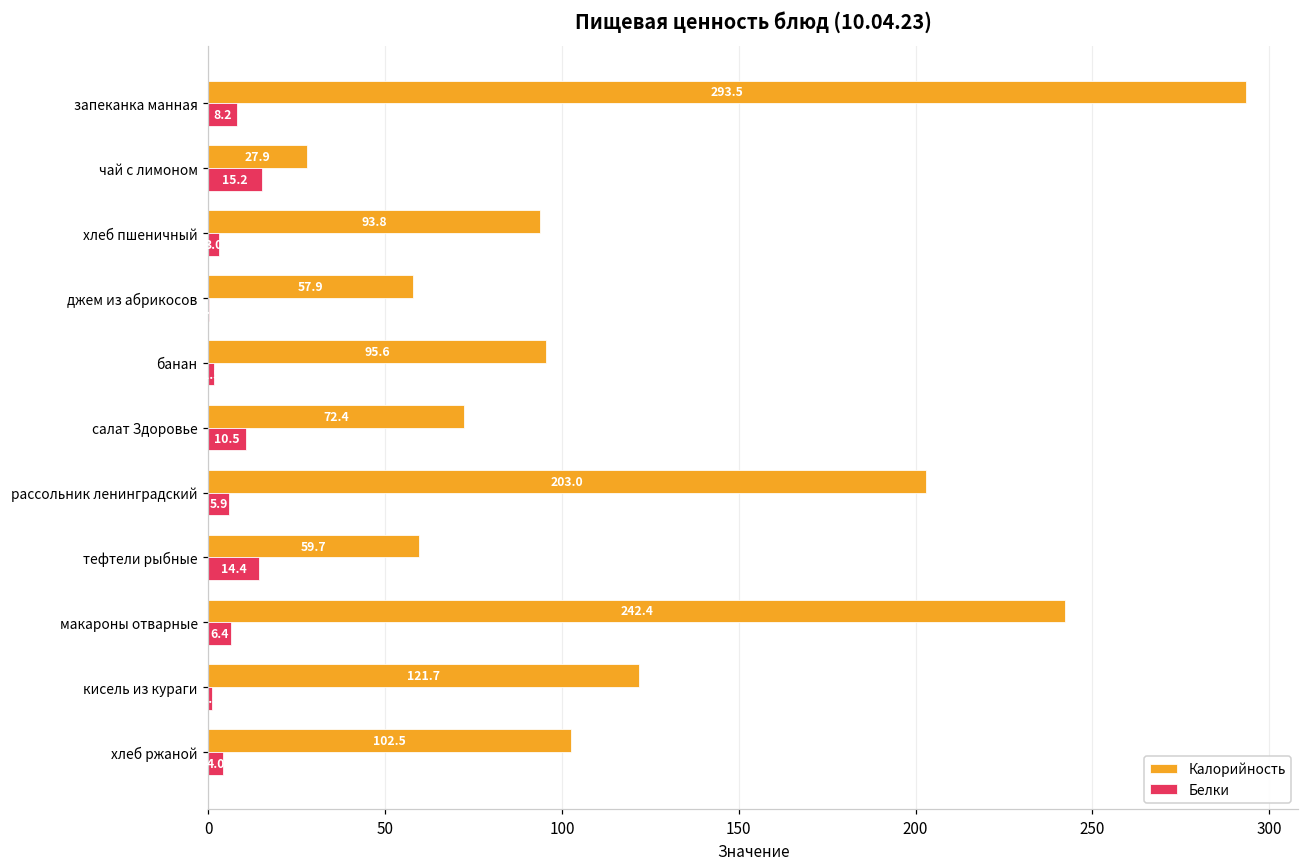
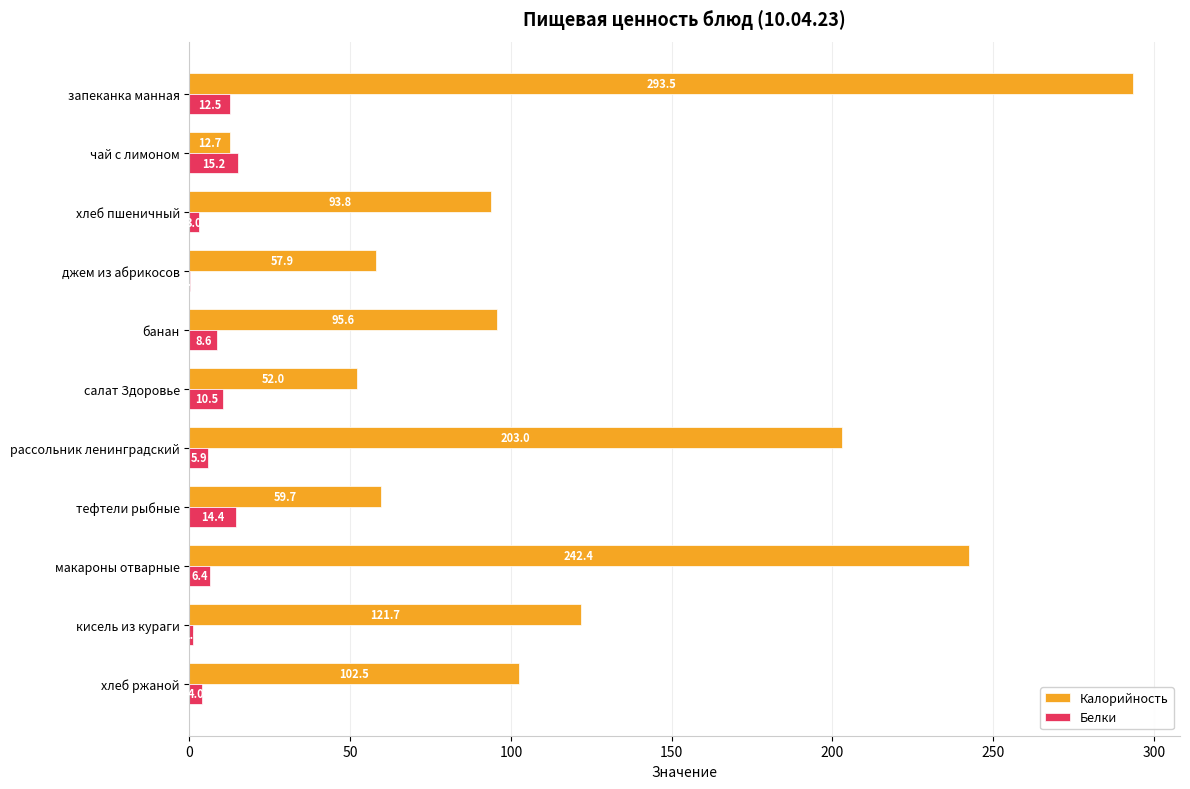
  {
    "Калорийность": {
      "запеканка манная": 293.5,
-     "чай с лимоном": 27.9,
+     "чай с лимоном": 12.7,
      "хлеб пшеничный": 93.8,
      "джем из абрикосов": 57.9,
      "банан": 95.6,
-     "салат Здоровье": 72.4,
+     "салат Здоровье": 52.0,
      "рассольник ленинградский": 203.0,
      "тефтели рыбные": 59.7,
      "макароны отварные": 242.4,
      "кисель из кураги": 121.7,
      "хлеб ржаной": 102.5
    },
    "Белки": {
-     "запеканка манная": 8.2,
+     "запеканка манная": 12.5,
      "чай с лимоном": 15.2,
      "хлеб пшеничный": 3.0,
-     "банан": 2,
+     "банан": 9,
      "салат Здоровье": 10.5,
      "рассольник ленинградский": 5.9,
      "тефтели рыбные": 14.4,
      "макароны отварные": 6.4,
      "хлеб ржаной": 4.0
    }
  }
